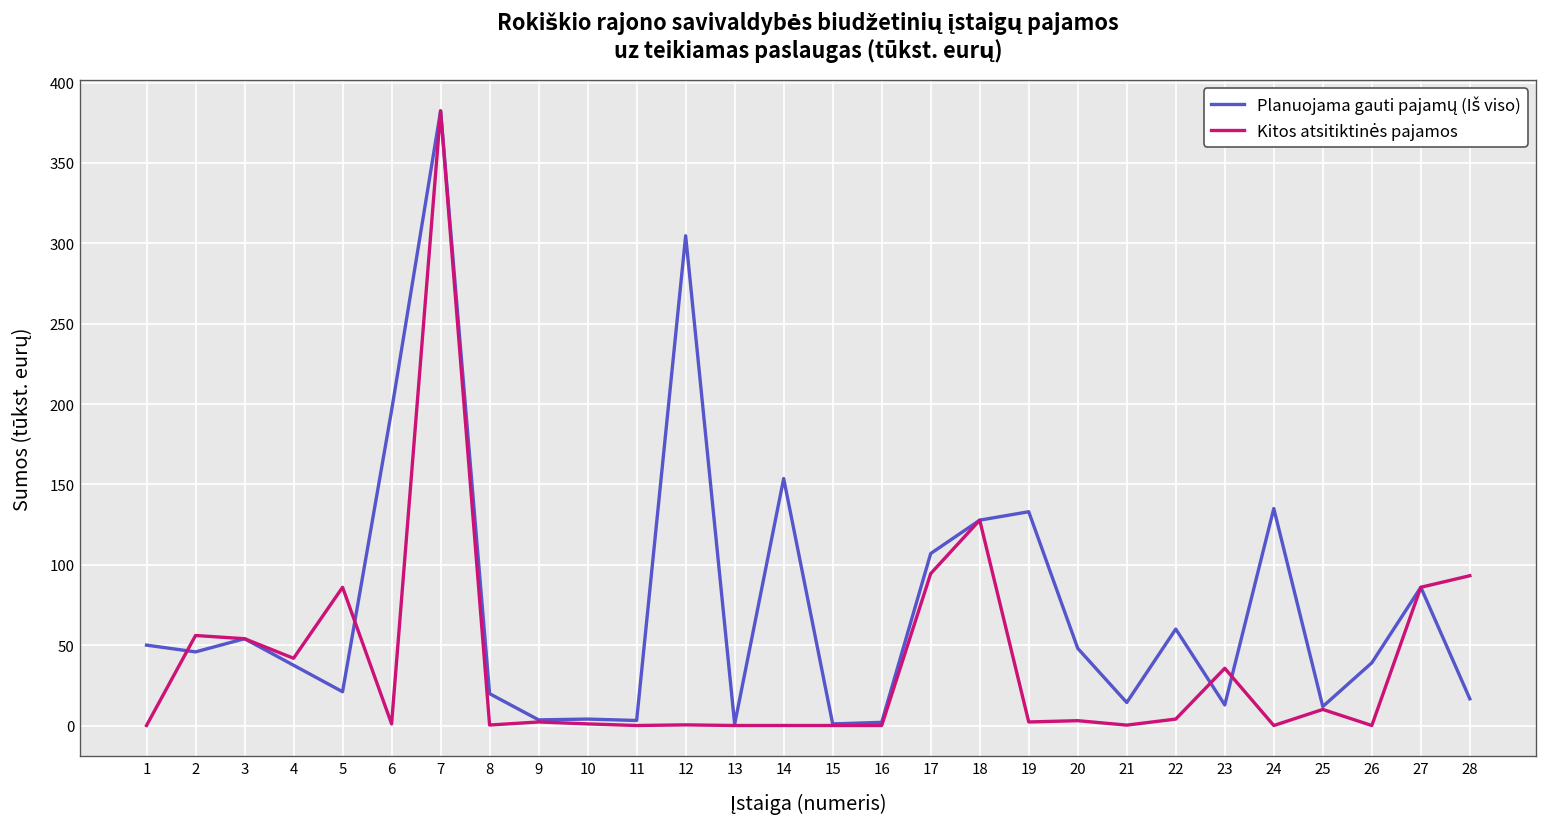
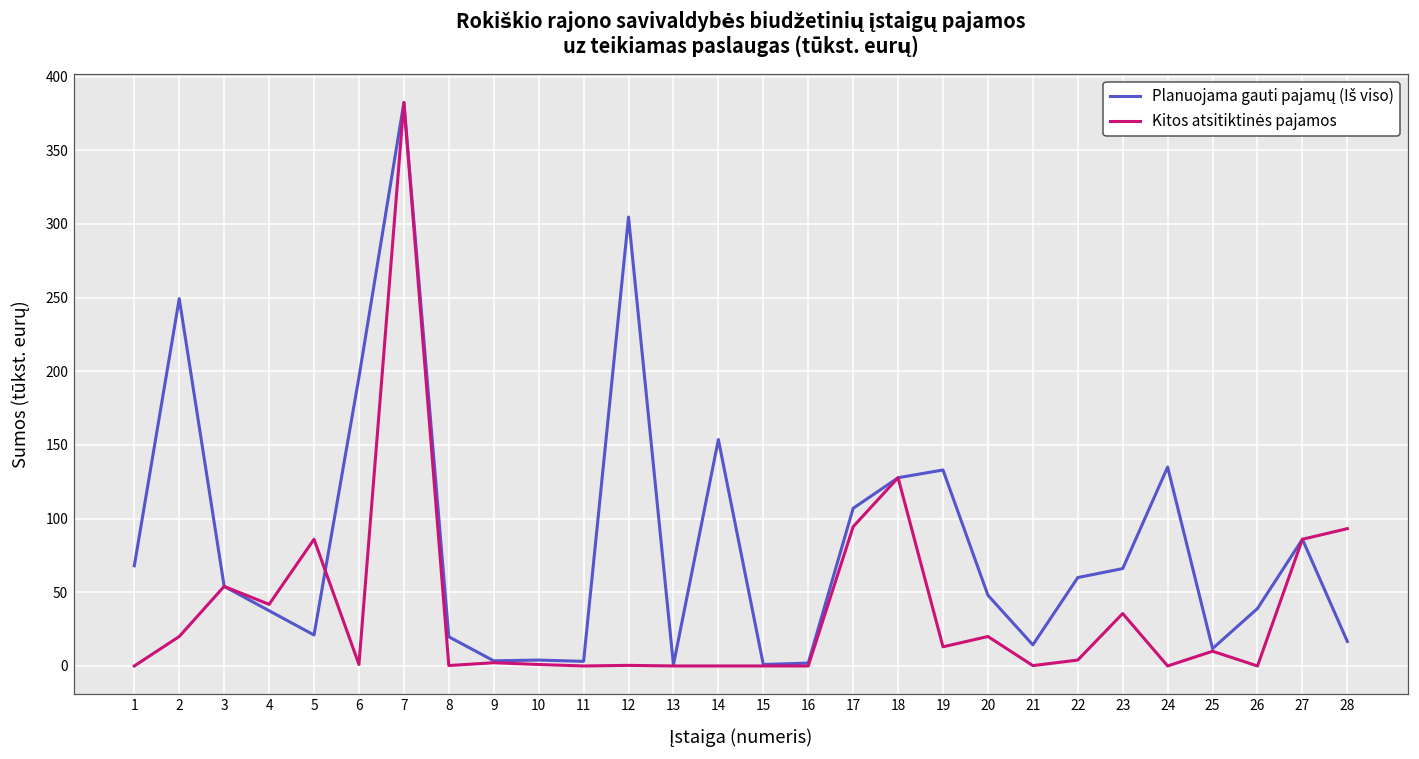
  {
    "Planuojama gauti pajamų (Iš viso)": {
-     "1": 50,
-     "2": 46,
+     "1": 68,
+     "2": 249,
      "4": 38,
      "5": 21,
      "6": 196,
      "8": 20,
      "10": 4,
      "11": 3,
      "12": 305,
      "14": 154,
      "16": 2,
      "17": 107,
      "19": 133,
      "20": 48,
      "21": 14,
      "22": 60,
-     "23": 13,
+     "23": 66,
      "24": 135,
      "26": 39,
      "28": 17
    },
    "Kitos atsitiktinės pajamos": {
      "1": 0,
-     "2": 56,
+     "2": 20,
      "4": 42,
      "5": 86,
      "6": 1,
      "8": 0,
      "10": 1,
      "11": 0,
      "12": 0,
      "14": 0,
      "16": 0,
      "17": 95,
-     "19": 2,
-     "20": 3,
+     "19": 13,
+     "20": 20,
      "21": 0,
      "22": 4,
      "23": 36,
      "24": 0,
      "26": 0,
      "28": 93
    }
  }
